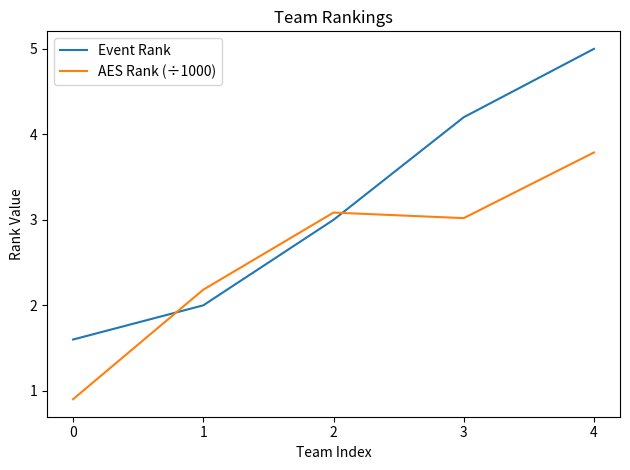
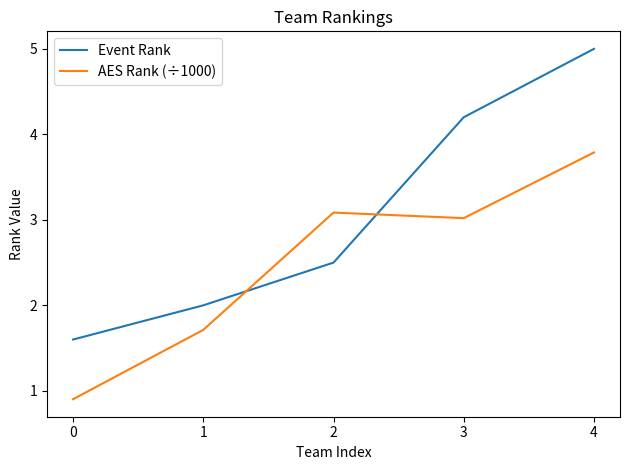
  {
    "Event Rank": {
      "0": 1.6,
      "1": 2.0,
-     "2": 3.0,
+     "2": 2.5,
      "3": 4.2,
      "4": 5.0
    },
    "AES Rank (÷1000)": {
      "0": 0.9,
-     "1": 2.2,
+     "1": 1.7,
      "2": 3.1,
      "3": 3.0,
      "4": 3.8
    }
  }
